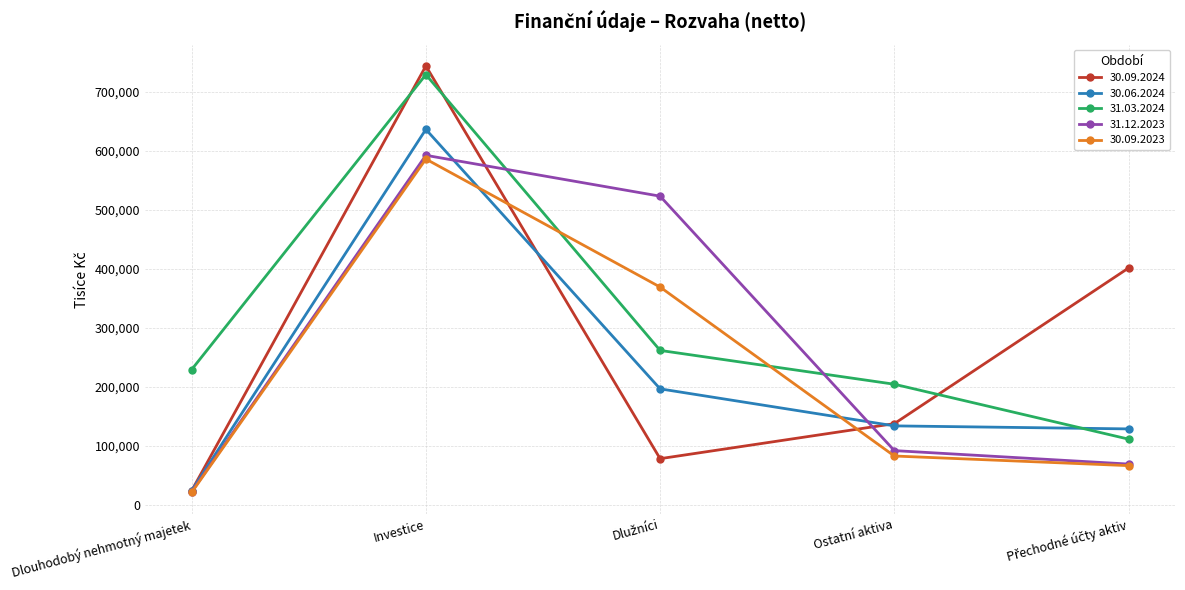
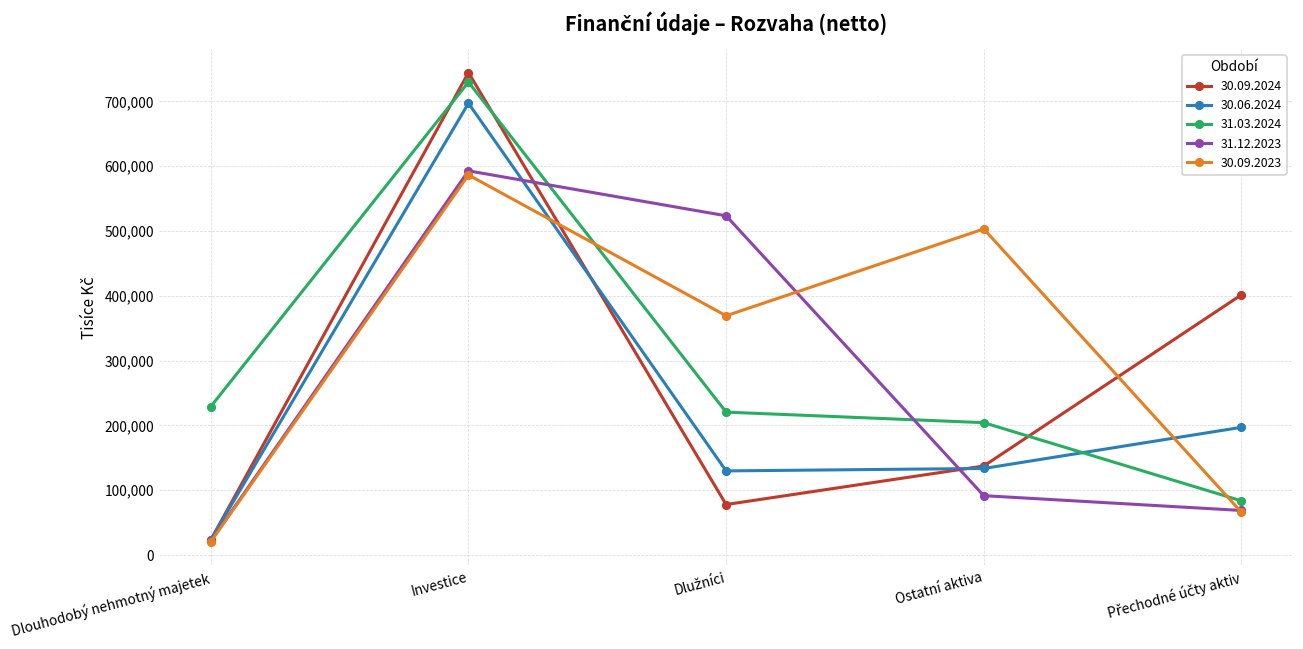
  {
    "30.09.2024": {
      "Investice": "740,000",
      "Dlužníci": "80,000",
      "Přechodné účty aktiv": "400,000"
    },
    "30.06.2024": {
-     "Investice": "640,000",
-     "Dlužníci": "200,000",
-     "Přechodné účty aktiv": "130,000"
+     "Investice": "700,000",
+     "Dlužníci": "130,000",
+     "Přechodné účty aktiv": "200,000"
    },
    "31.03.2024": {
      "Dlouhodobý nehmotný majetek": "230,000",
      "Investice": "730,000",
-     "Dlužníci": "260,000",
+     "Dlužníci": "220,000",
      "Ostatní aktiva": "200,000",
-     "Přechodné účty aktiv": "110,000"
+     "Přechodné účty aktiv": "80,000"
    },
    "31.12.2023": {
      "Investice": "590,000",
      "Dlužníci": "520,000",
      "Ostatní aktiva": "90,000"
    },
    "30.09.2023": {
      "Investice": "590,000",
      "Dlužníci": "370,000",
-     "Ostatní aktiva": "80,000"
+     "Ostatní aktiva": "500,000"
    }
  }
